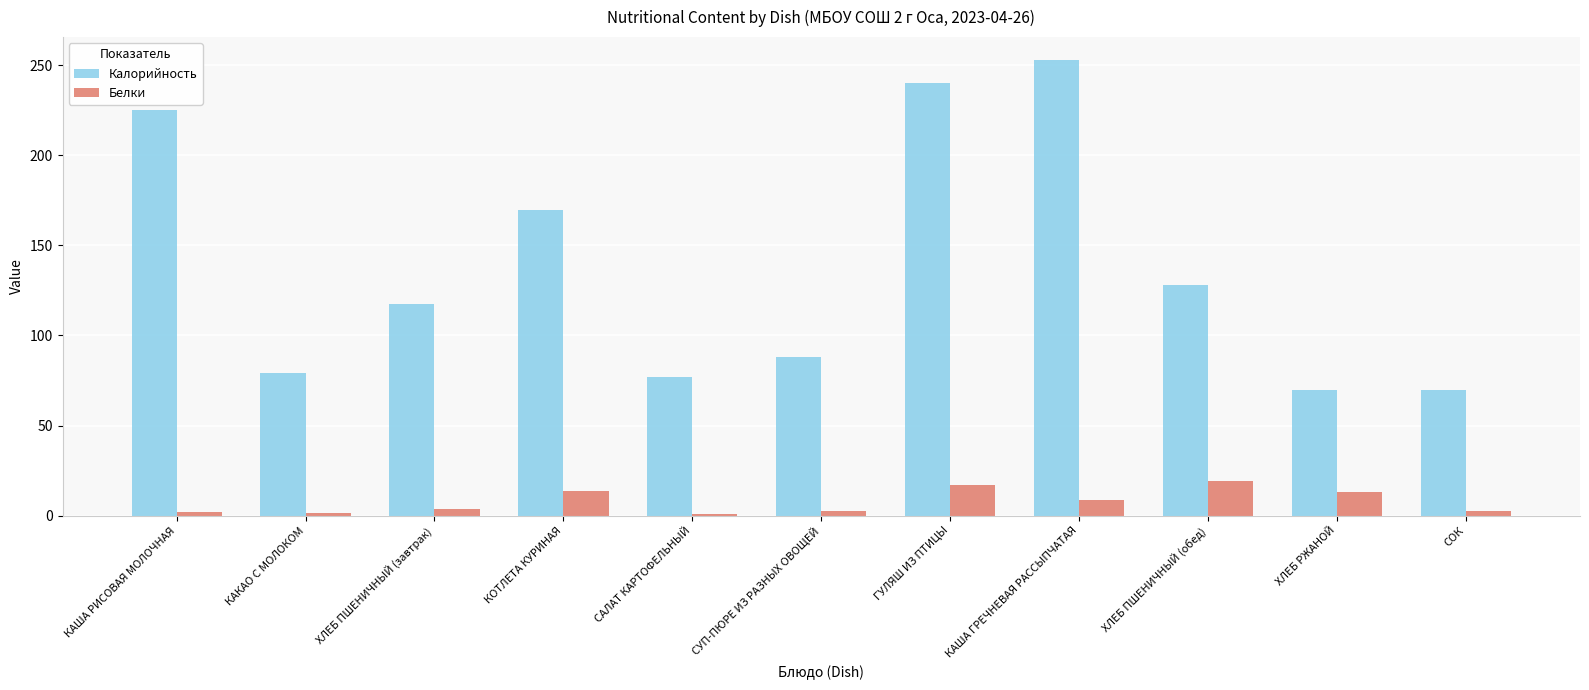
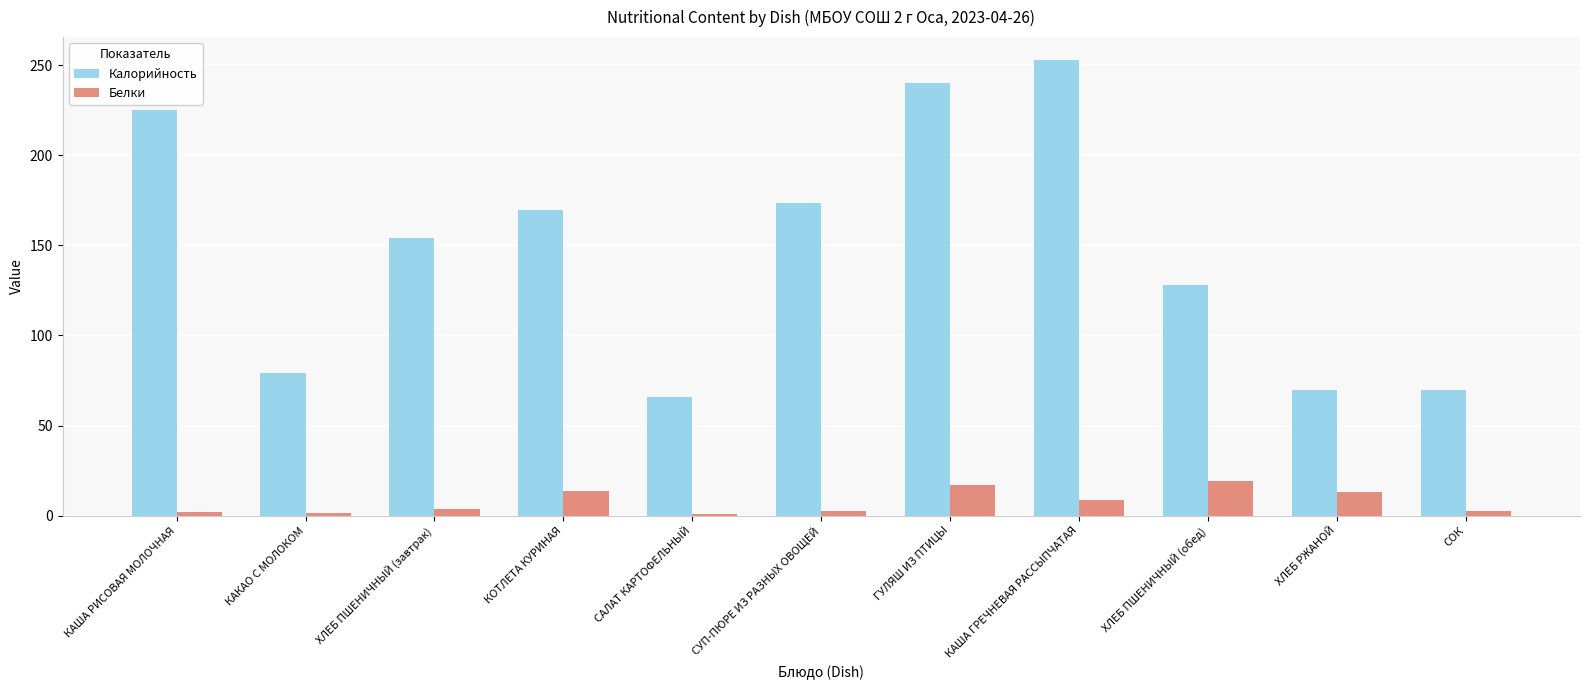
  {
    "Калорийность": {
      "КАША РИСОВАЯ МОЛОЧНАЯ": 225,
      "КАКАО С МОЛОКОМ": 79,
-     "ХЛЕБ ПШЕНИЧНЫЙ (завтрак)": 118,
+     "ХЛЕБ ПШЕНИЧНЫЙ (завтрак)": 154,
      "КОТЛЕТА КУРИНАЯ": 170,
-     "САЛАТ КАРТОФЕЛЬНЫЙ": 77,
-     "СУП-ПЮРЕ ИЗ РАЗНЫХ ОВОЩЕЙ": 88,
+     "САЛАТ КАРТОФЕЛЬНЫЙ": 66,
+     "СУП-ПЮРЕ ИЗ РАЗНЫХ ОВОЩЕЙ": 174,
      "ГУЛЯШ ИЗ ПТИЦЫ": 240,
      "КАША ГРЕЧНЕВАЯ РАССЫПЧАТАЯ": 253,
      "ХЛЕБ ПШЕНИЧНЫЙ (обед)": 128,
      "ХЛЕБ РЖАНОЙ": 70,
      "СОК": 70
    },
    "Белки": {
      "КАША РИСОВАЯ МОЛОЧНАЯ": 2,
      "КАКАО С МОЛОКОМ": 2,
      "ХЛЕБ ПШЕНИЧНЫЙ (завтрак)": 4,
      "КОТЛЕТА КУРИНАЯ": 14,
      "СУП-ПЮРЕ ИЗ РАЗНЫХ ОВОЩЕЙ": 2,
      "ГУЛЯШ ИЗ ПТИЦЫ": 17,
      "КАША ГРЕЧНЕВАЯ РАССЫПЧАТАЯ": 9,
      "ХЛЕБ ПШЕНИЧНЫЙ (обед)": 19,
      "ХЛЕБ РЖАНОЙ": 13,
      "СОК": 3
    }
  }
